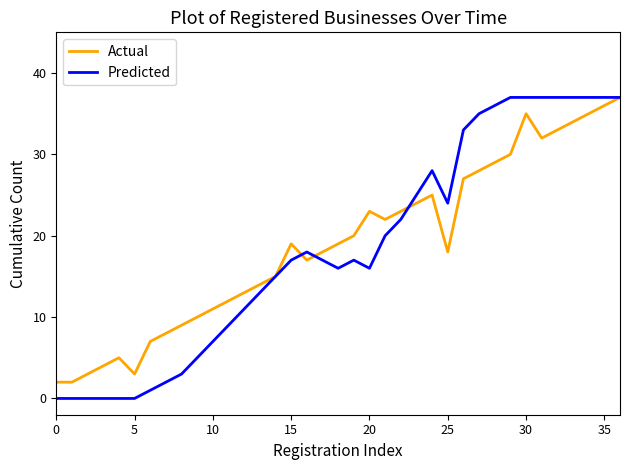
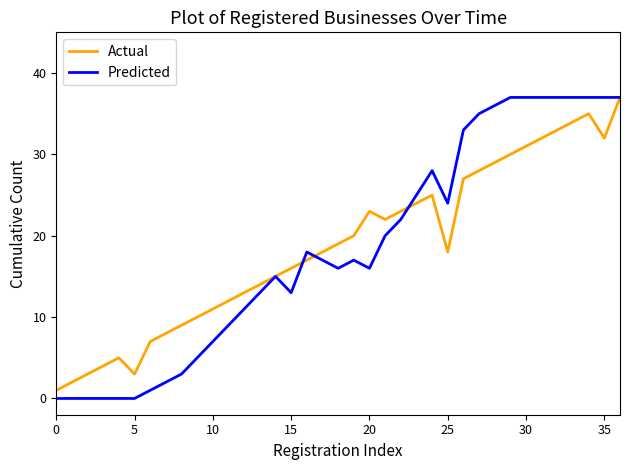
  {
    "Actual": {
-     "0": 2,
+     "0": 1,
      "5": 3,
      "10": 11,
-     "15": 19,
+     "15": 16,
      "20": 23,
      "25": 18,
-     "30": 35,
-     "35": 36
+     "30": 31,
+     "35": 32
    },
    "Predicted": {
      "0": 0,
      "5": 0,
      "10": 7,
-     "15": 17,
+     "15": 13,
      "20": 16,
      "25": 24,
      "30": 37,
      "35": 37
    }
  }
